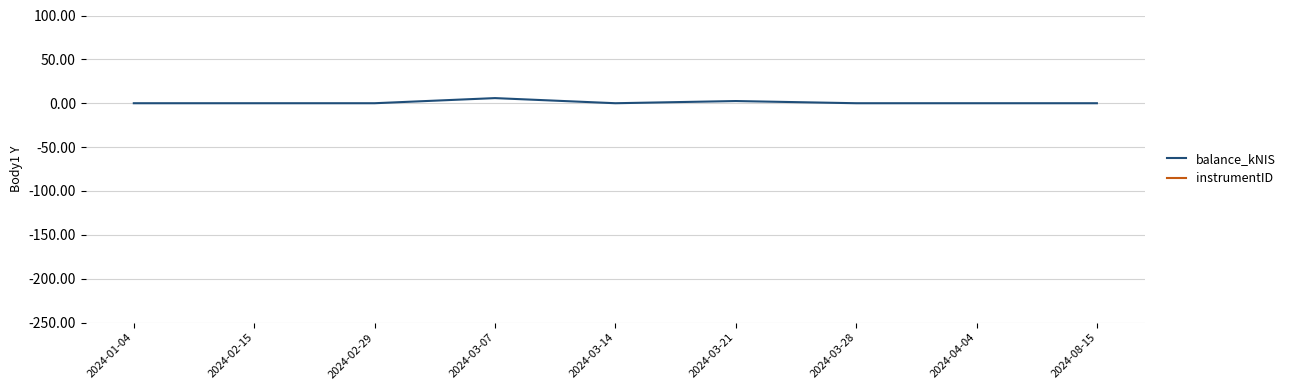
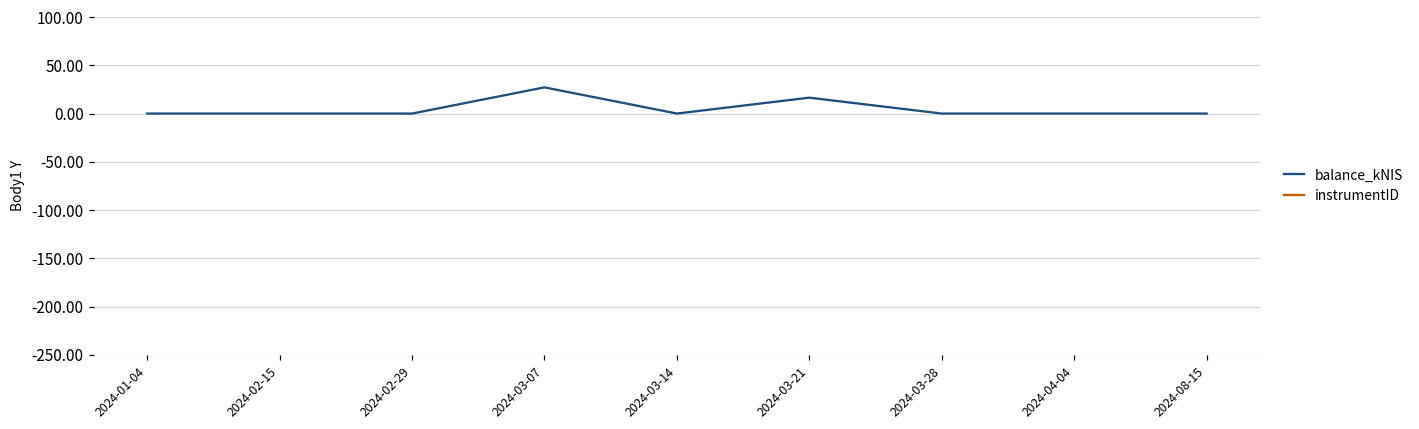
  {
    "balance_kNIS": {
      "2024-01-04": 0,
      "2024-02-15": 0,
      "2024-02-29": 0,
-     "2024-03-07": 10,
+     "2024-03-07": 30,
      "2024-03-14": 0,
-     "2024-03-21": 0,
+     "2024-03-21": 20,
      "2024-03-28": 0,
      "2024-04-04": 0,
      "2024-08-15": 0
    }
  }
